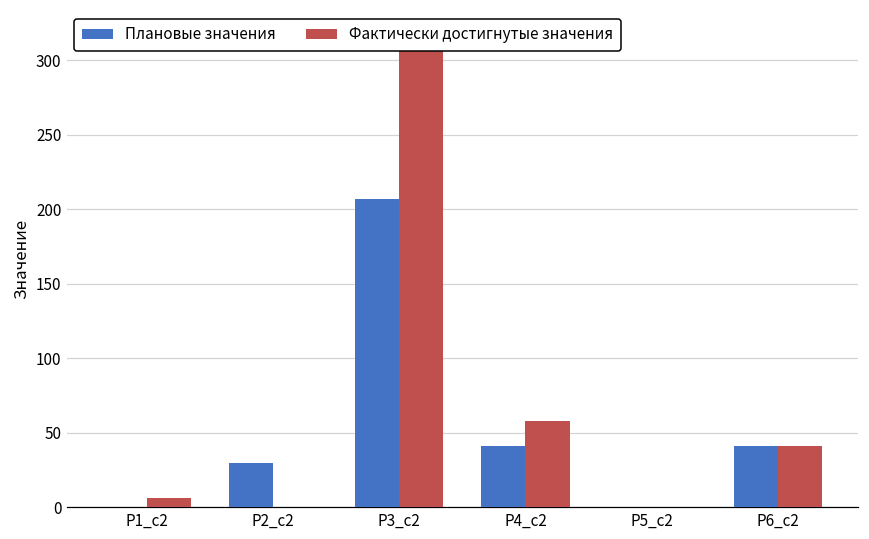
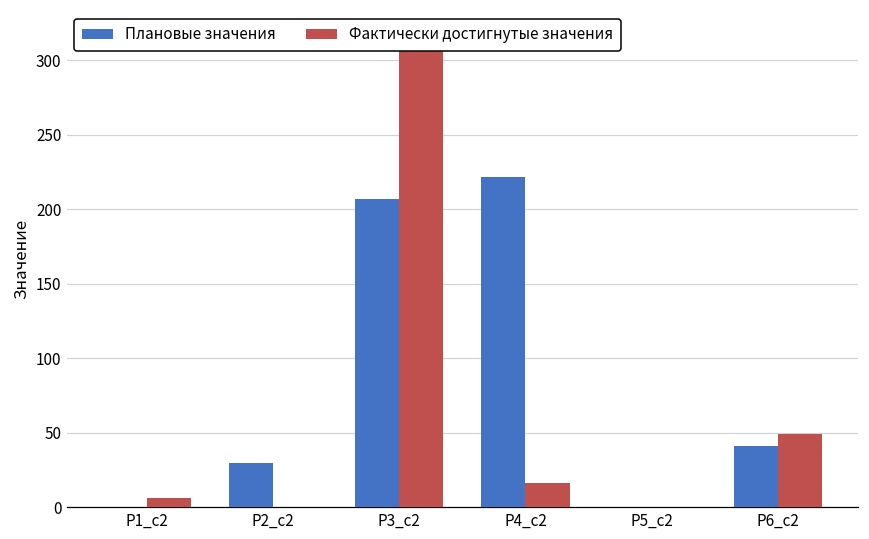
  {
    "Плановые значения": {
      "Р1_с2": 0,
      "Р2_с2": 30,
      "Р3_c2": 207,
-     "Р4_c2": 41,
+     "Р4_c2": 222,
      "Р6_c2": 41
    },
    "Фактически достигнутые значения": {
      "Р1_с2": 6,
-     "Р4_c2": 58,
-     "Р6_c2": 41
+     "Р4_c2": 17,
+     "Р6_c2": 49
    }
  }
